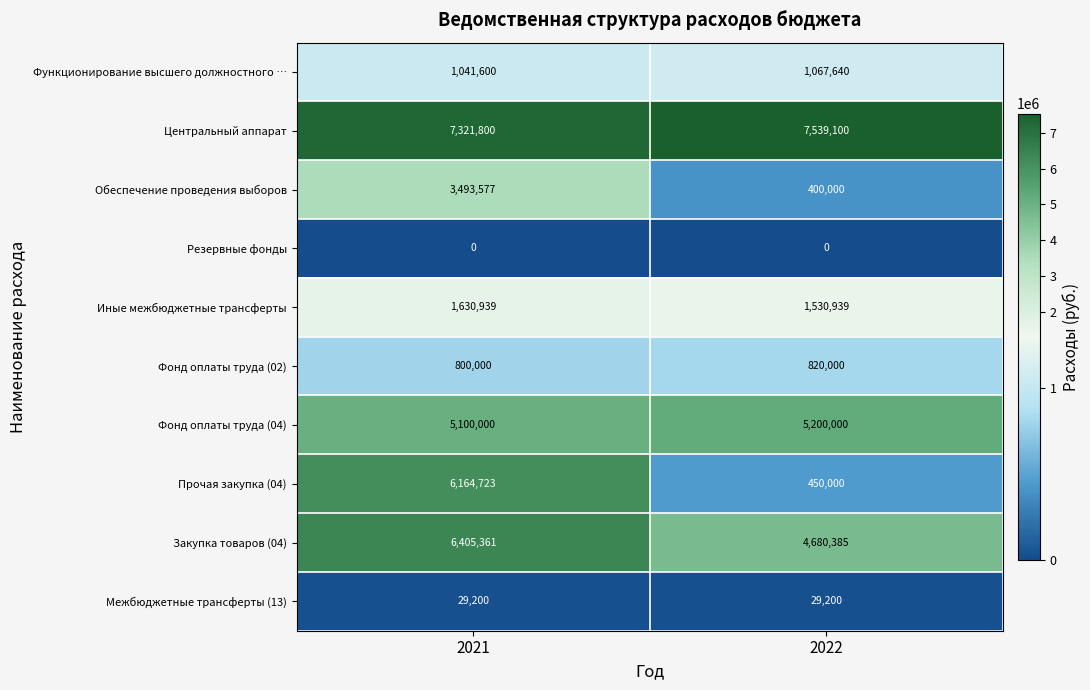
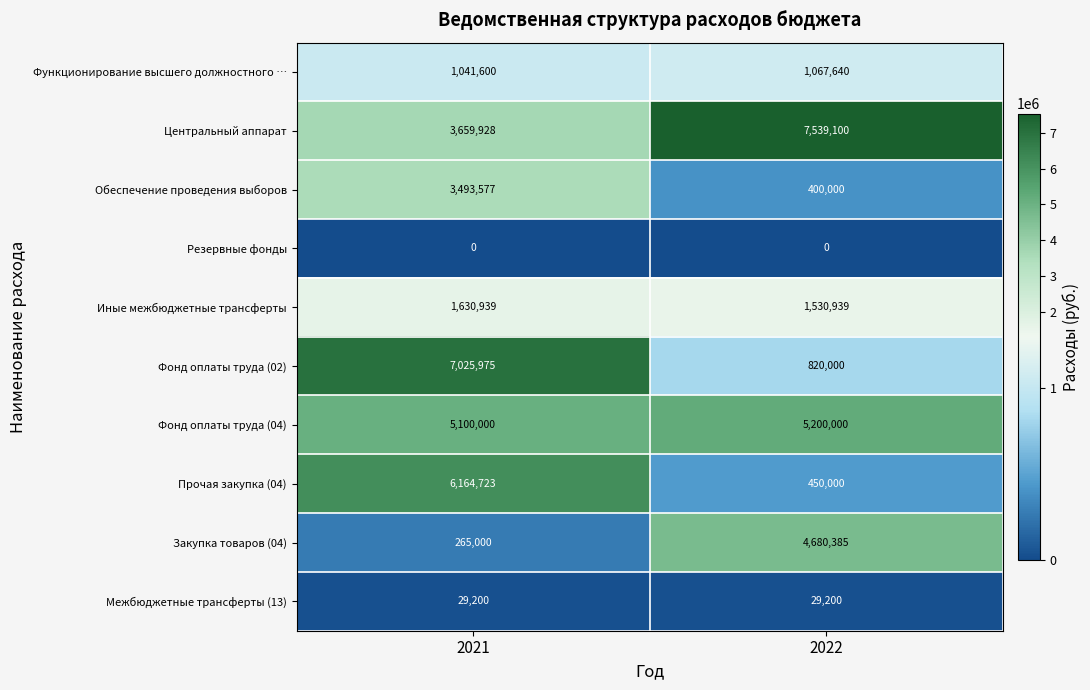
  {
    "Функционирование высшего должностного …": {
      "2021": "1,041,600",
      "2022": "1,067,640"
    },
    "Центральный аппарат": {
-     "2021": "7,321,800",
+     "2021": "3,659,928",
      "2022": "7,539,100"
    },
    "Обеспечение проведения выборов": {
      "2021": "3,493,577",
      "2022": "400,000"
    },
    "Резервные фонды": {
      "2021": "0",
      "2022": "0"
    },
    "Иные межбюджетные трансферты": {
      "2021": "1,630,939",
      "2022": "1,530,939"
    },
    "Фонд оплаты труда (02)": {
-     "2021": "800,000",
+     "2021": "7,025,975",
      "2022": "820,000"
    },
    "Фонд оплаты труда (04)": {
      "2021": "5,100,000",
      "2022": "5,200,000"
    },
    "Прочая закупка (04)": {
      "2021": "6,164,723",
      "2022": "450,000"
    },
    "Закупка товаров (04)": {
-     "2021": "6,405,361",
+     "2021": "265,000",
      "2022": "4,680,385"
    },
    "Межбюджетные трансферты (13)": {
      "2021": "29,200",
      "2022": "29,200"
    }
  }
